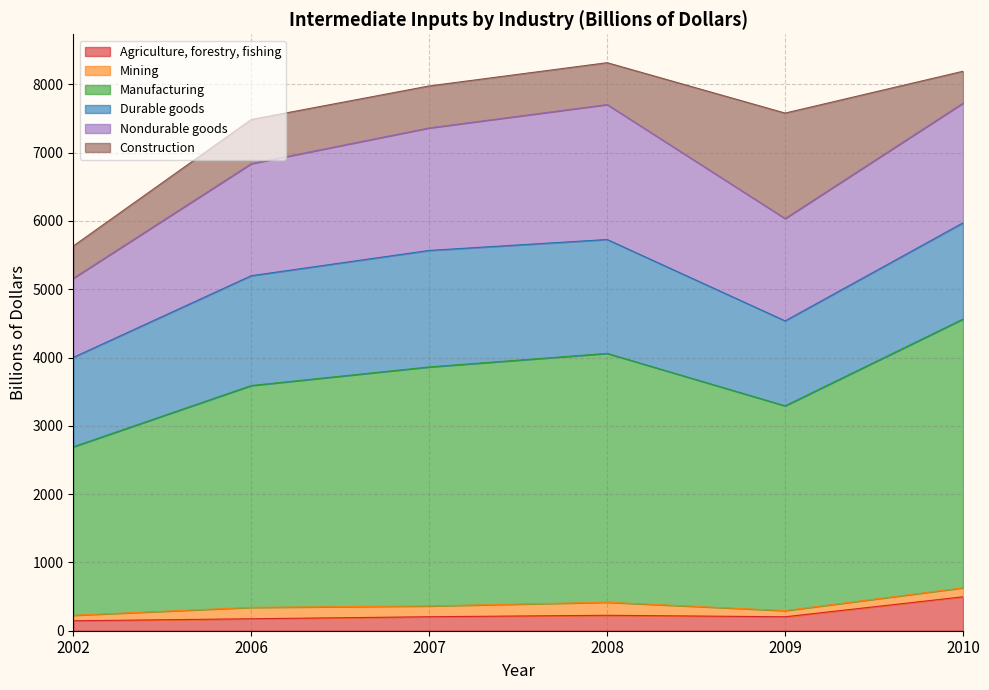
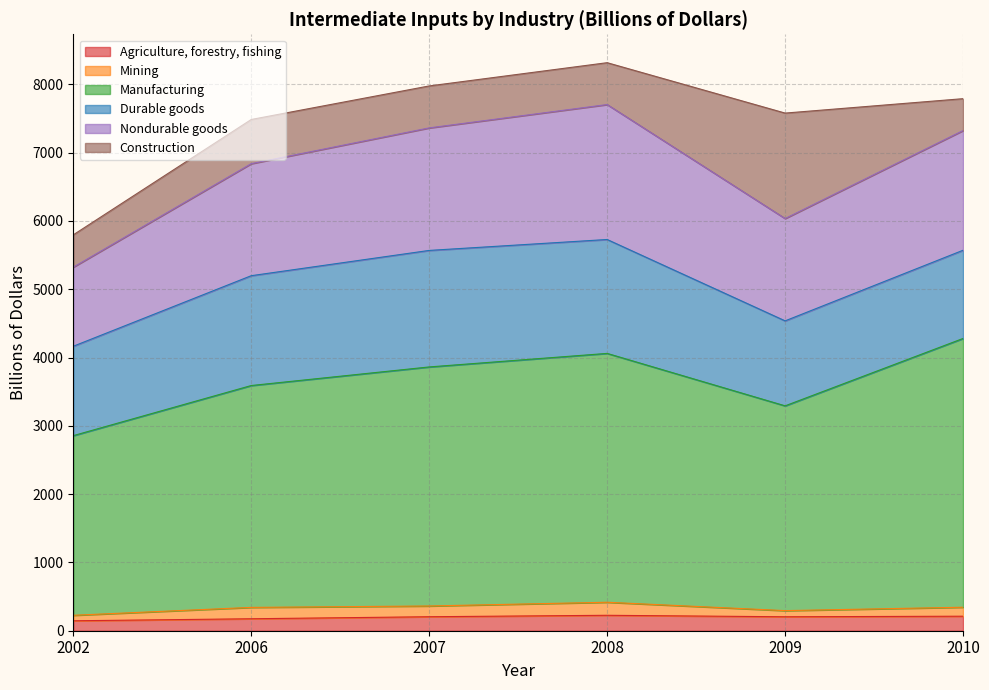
  {
    "Agriculture, forestry, fishing": {
      "2002": 100,
      "2006": 200,
      "2007": 200,
      "2008": 200,
      "2009": 200,
-     "2010": 500
+     "2010": 200
    },
    "Mining": {
      "2002": 100,
      "2006": 200,
      "2007": 200,
      "2008": 200,
      "2009": 100,
      "2010": 100
    },
    "Manufacturing": {
-     "2002": 2500,
+     "2002": 2600,
      "2006": 3200,
      "2007": 3500,
      "2008": 3600,
      "2009": 3000,
      "2010": 3900
    },
    "Durable goods": {
      "2002": 1300,
      "2006": 1600,
      "2007": 1700,
      "2008": 1700,
      "2009": 1200,
-     "2010": 1400
+     "2010": 1300
    },
    "Nondurable goods": {
      "2002": 1200,
      "2006": 1600,
      "2007": 1800,
      "2008": 2000,
      "2009": 1500,
      "2010": 1800
    },
    "Construction": {
      "2002": 500,
      "2007": 600,
      "2008": 600,
      "2009": 1500,
      "2010": 500
    }
  }
